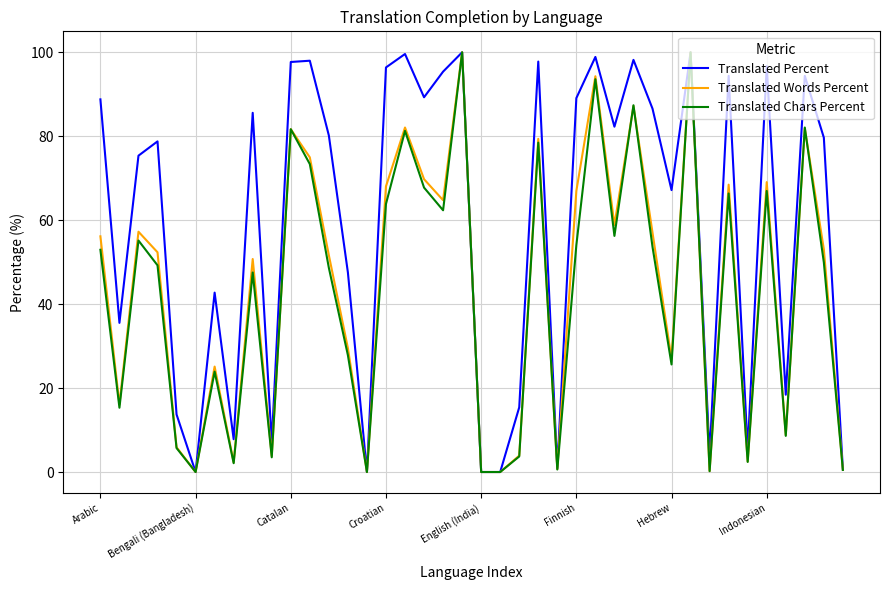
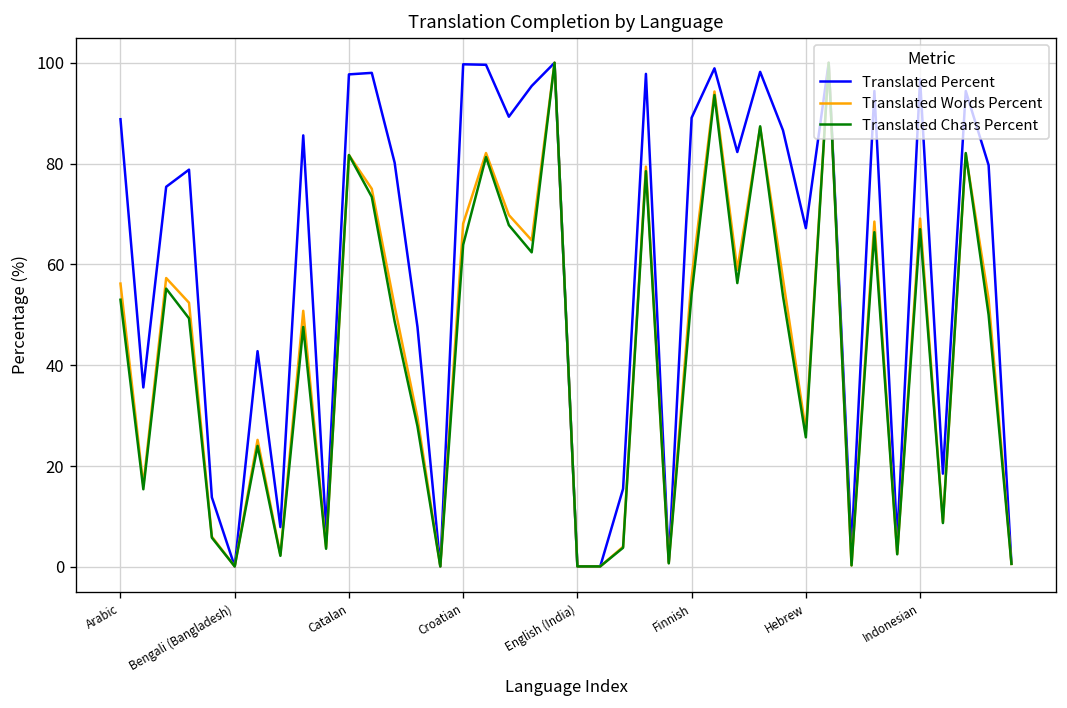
  {
    "Translated Percent": {
      "Arabic": 89,
      "Catalan": 98,
-     "Croatian": 96,
+     "Croatian": 100,
      "Finnish": 89,
      "Hebrew": 67
    },
    "Translated Words Percent": {
      "Arabic": 56,
      "Croatian": 68,
-     "Finnish": 67,
+     "Finnish": 57,
      "Hebrew": 27,
      "Indonesian": 69
    },
    "Translated Chars Percent": {
      "Arabic": 53,
      "Croatian": 64,
      "Finnish": 54,
      "Hebrew": 26,
      "Indonesian": 67
    }
  }
